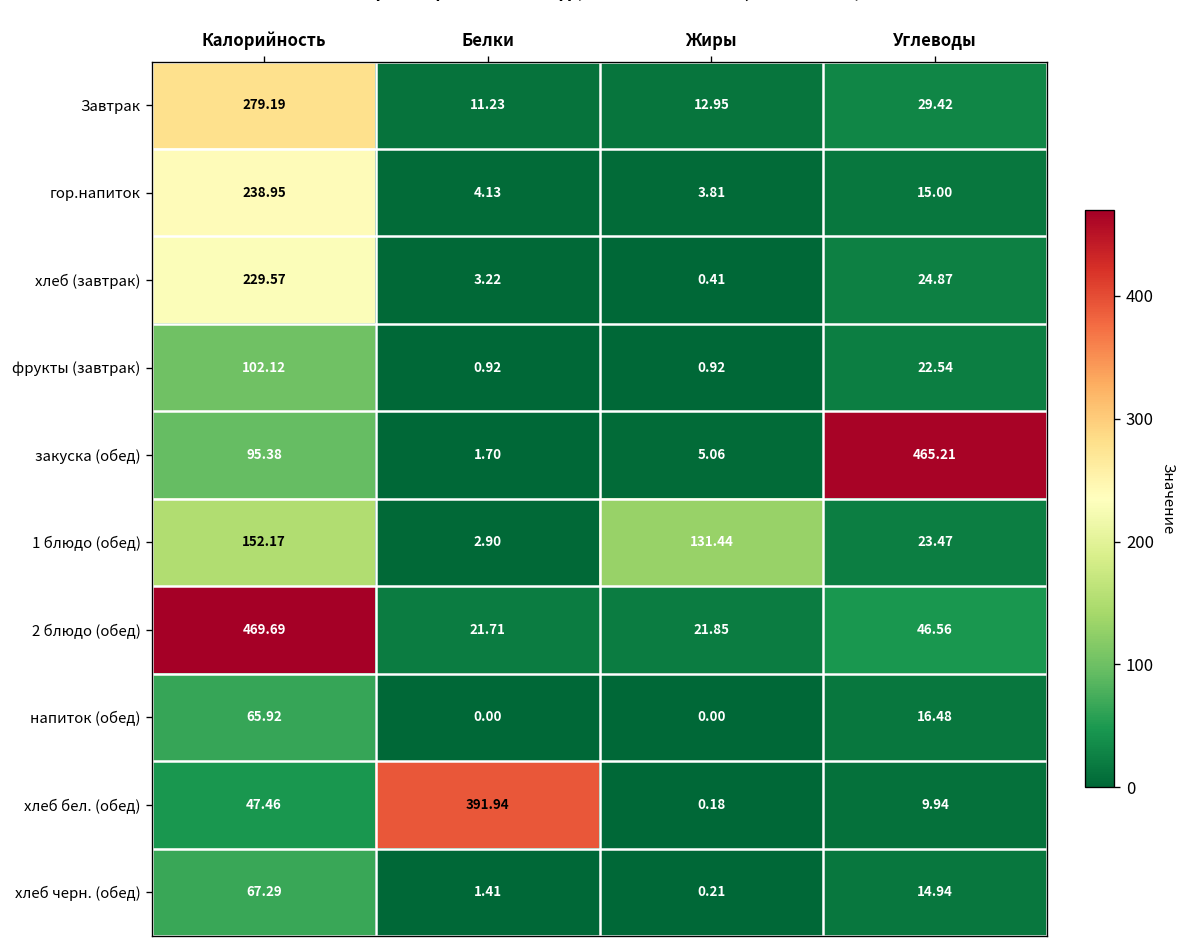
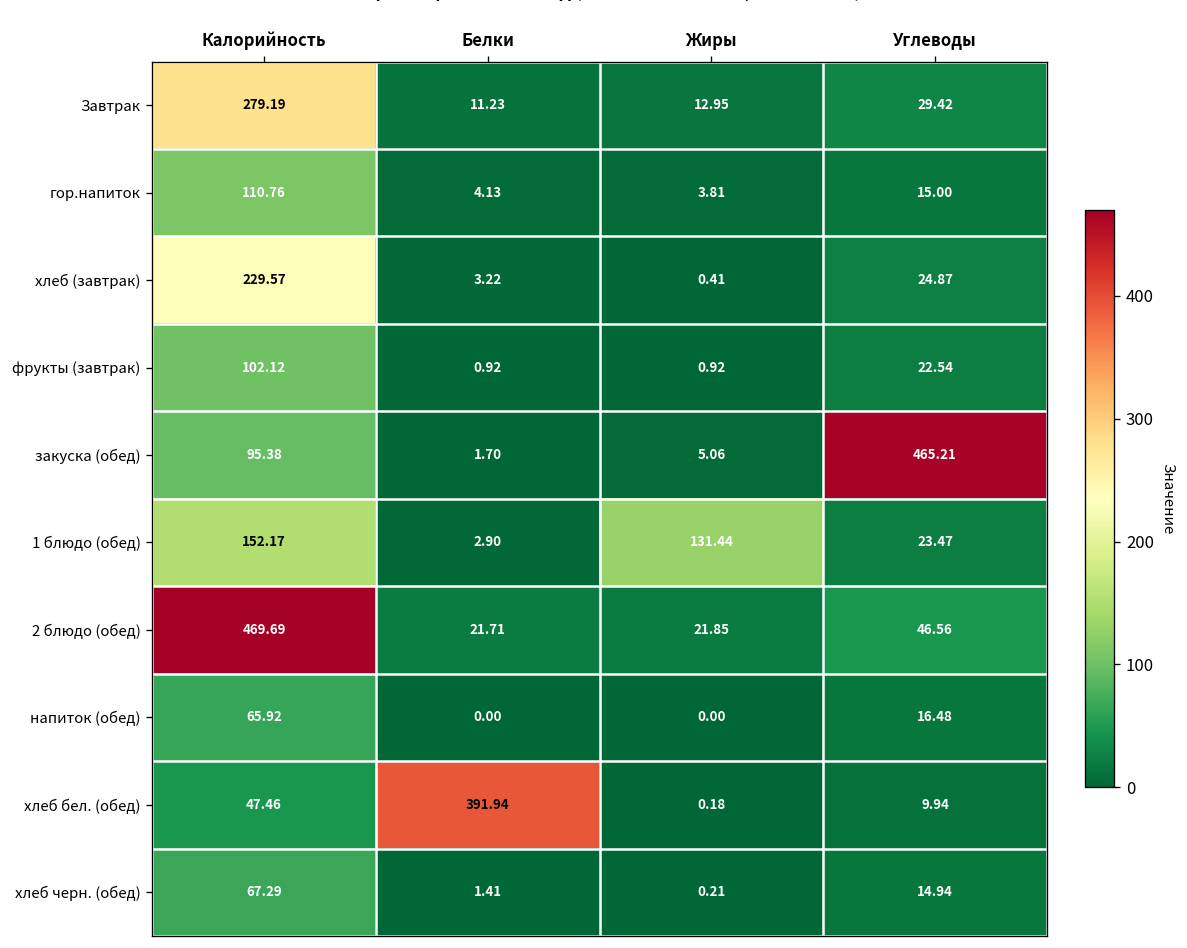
  {
    "Завтрак": {
      "Калорийность": 279.19,
      "Белки": 11.23,
      "Жиры": 12.95,
      "Углеводы": 29.42
    },
    "гор.напиток": {
-     "Калорийность": 238.95,
+     "Калорийность": 110.76,
      "Белки": 4.13,
      "Жиры": 3.81,
      "Углеводы": 15.00
    },
    "хлеб (завтрак)": {
      "Калорийность": 229.57,
      "Белки": 3.22,
      "Жиры": 0.41,
      "Углеводы": 24.87
    },
    "фрукты (завтрак)": {
      "Калорийность": 102.12,
      "Белки": 0.92,
      "Жиры": 0.92,
      "Углеводы": 22.54
    },
    "закуска (обед)": {
      "Калорийность": 95.38,
      "Белки": 1.70,
      "Жиры": 5.06,
      "Углеводы": 465.21
    },
    "1 блюдо (обед)": {
      "Калорийность": 152.17,
      "Белки": 2.90,
      "Жиры": 131.44,
      "Углеводы": 23.47
    },
    "2 блюдо (обед)": {
      "Калорийность": 469.69,
      "Белки": 21.71,
      "Жиры": 21.85,
      "Углеводы": 46.56
    },
    "напиток (обед)": {
      "Калорийность": 65.92,
      "Белки": 0.00,
      "Жиры": 0.00,
      "Углеводы": 16.48
    },
    "хлеб бел. (обед)": {
      "Калорийность": 47.46,
      "Белки": 391.94,
      "Жиры": 0.18,
      "Углеводы": 9.94
    },
    "хлеб черн. (обед)": {
      "Калорийность": 67.29,
      "Белки": 1.41,
      "Жиры": 0.21,
      "Углеводы": 14.94
    }
  }
